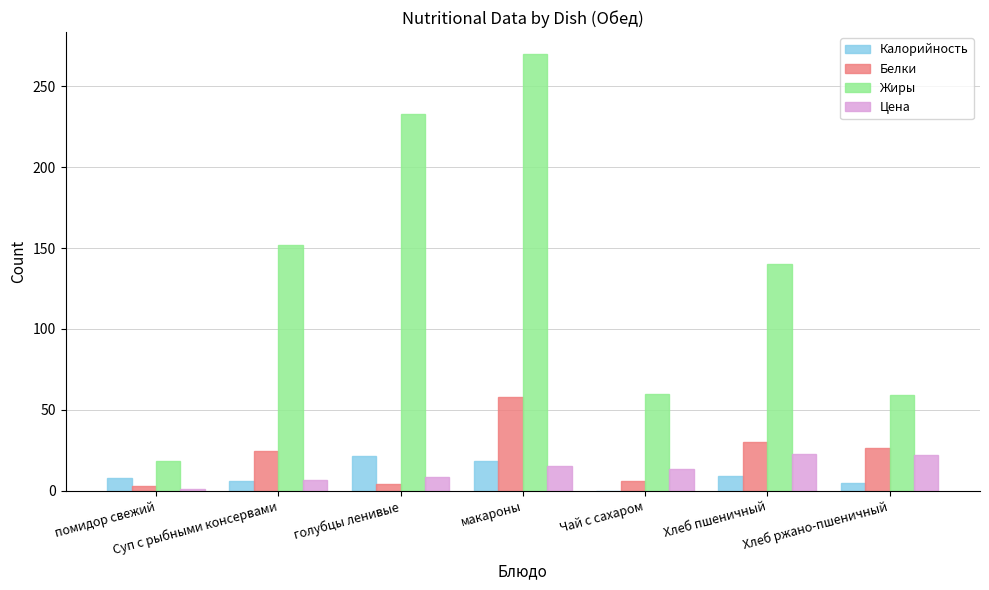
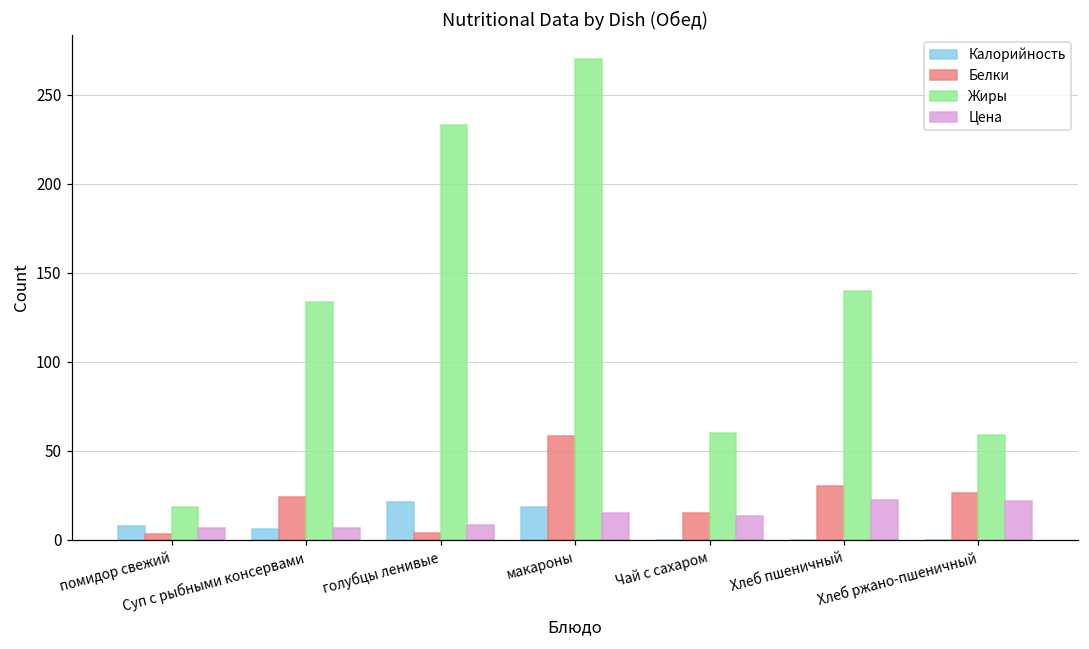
  {
    "Калорийность": {
      "помидор свежий": 8,
      "Суп с рыбными консервами": 6,
      "голубцы ленивые": 21,
      "макароны": 19,
      "Чай с сахаром": 0,
-     "Хлеб пшеничный": 9,
-     "Хлеб ржано-пшеничный": 5
+     "Хлеб пшеничный": 0,
+     "Хлеб ржано-пшеничный": 0
    },
    "Белки": {
      "помидор свежий": 3,
      "Суп с рыбными консервами": 24,
      "голубцы ленивые": 4,
      "макароны": 58,
-     "Чай с сахаром": 6,
+     "Чай с сахаром": 15,
      "Хлеб пшеничный": 30,
      "Хлеб ржано-пшеничный": 27
    },
    "Жиры": {
      "помидор свежий": 18,
-     "Суп с рыбными консервами": 152,
+     "Суп с рыбными консервами": 134,
      "голубцы ленивые": 233,
      "макароны": 270,
      "Чай с сахаром": 60,
      "Хлеб пшеничный": 140,
      "Хлеб ржано-пшеничный": 59
    },
    "Цена": {
-     "помидор свежий": 1,
+     "помидор свежий": 7,
      "Суп с рыбными консервами": 7,
      "голубцы ленивые": 9,
      "макароны": 15,
      "Чай с сахаром": 14,
      "Хлеб пшеничный": 22,
      "Хлеб ржано-пшеничный": 22
    }
  }
